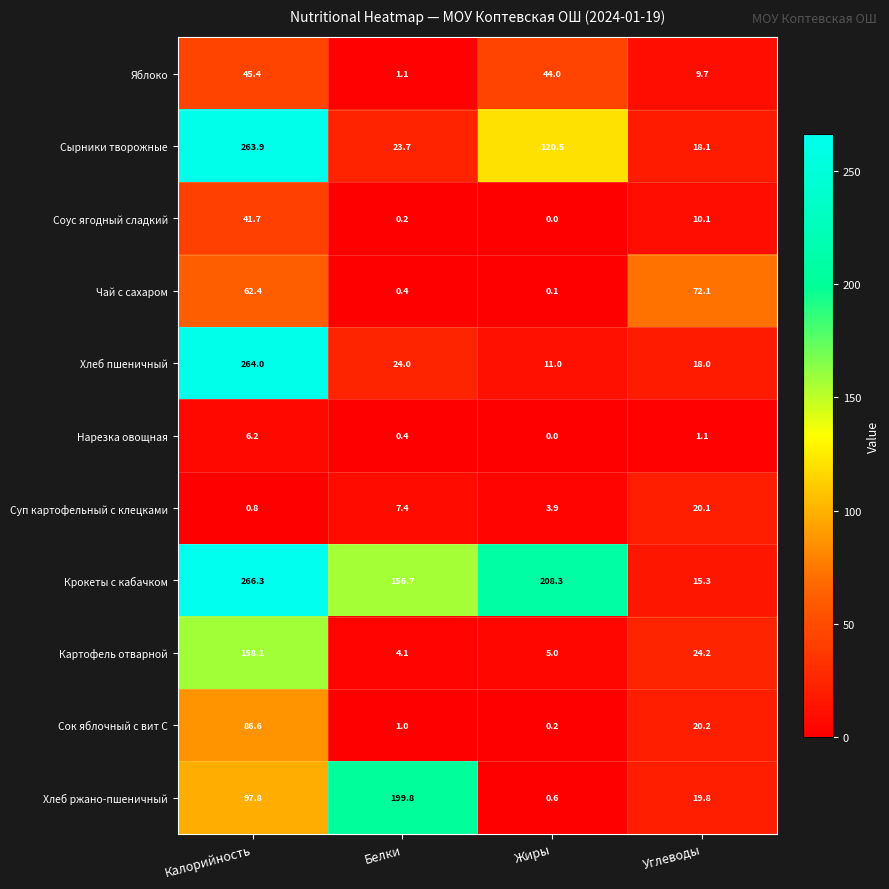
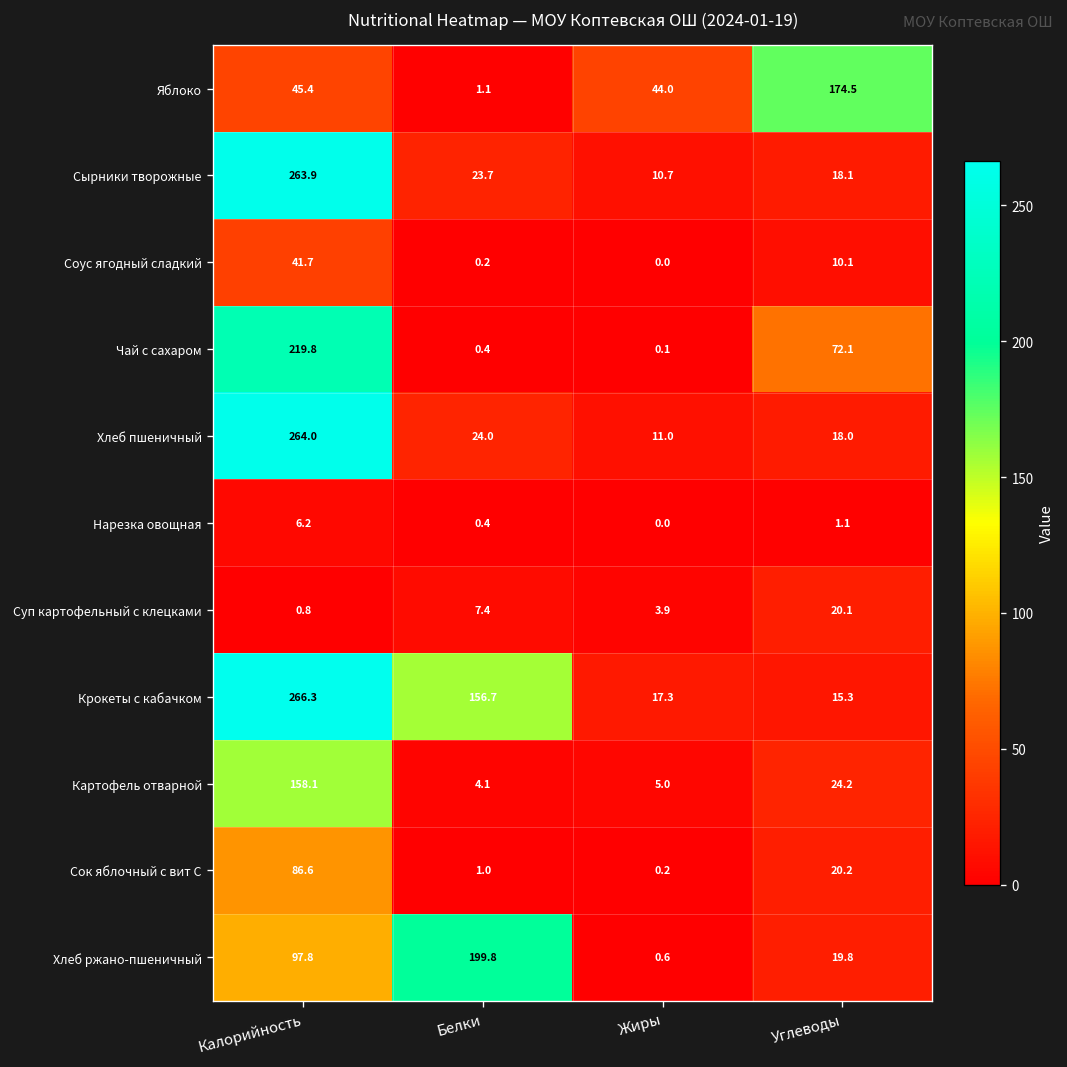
  {
    "Яблоко": {
      "Калорийность": 45.4,
      "Белки": 1.1,
      "Жиры": 44.0,
-     "Углеводы": 9.7
+     "Углеводы": 174.5
    },
    "Сырники творожные": {
      "Калорийность": 263.9,
      "Белки": 23.7,
-     "Жиры": 120.5,
+     "Жиры": 10.7,
      "Углеводы": 18.1
    },
    "Соус ягодный сладкий": {
      "Калорийность": 41.7,
      "Белки": 0.2,
      "Жиры": 0.0,
      "Углеводы": 10.1
    },
    "Чай с сахаром": {
-     "Калорийность": 62.4,
+     "Калорийность": 219.8,
      "Белки": 0.4,
      "Жиры": 0.1,
      "Углеводы": 72.1
    },
    "Хлеб пшеничный": {
      "Калорийность": 264.0,
      "Белки": 24.0,
      "Жиры": 11.0,
      "Углеводы": 18.0
    },
    "Нарезка овощная": {
      "Калорийность": 6.2,
      "Белки": 0.4,
      "Жиры": 0.0,
      "Углеводы": 1.1
    },
    "Суп картофельный с клецками": {
      "Калорийность": 0.8,
      "Белки": 7.4,
      "Жиры": 3.9,
      "Углеводы": 20.1
    },
    "Крокеты с кабачком": {
      "Калорийность": 266.3,
      "Белки": 156.7,
-     "Жиры": 208.3,
+     "Жиры": 17.3,
      "Углеводы": 15.3
    },
    "Картофель отварной": {
      "Калорийность": 158.1,
      "Белки": 4.1,
      "Жиры": 5.0,
      "Углеводы": 24.2
    },
    "Сок яблочный с вит С": {
      "Калорийность": 86.6,
      "Белки": 1.0,
      "Жиры": 0.2,
      "Углеводы": 20.2
    },
    "Хлеб ржано-пшеничный": {
      "Калорийность": 97.8,
      "Белки": 199.8,
      "Жиры": 0.6,
      "Углеводы": 19.8
    }
  }
